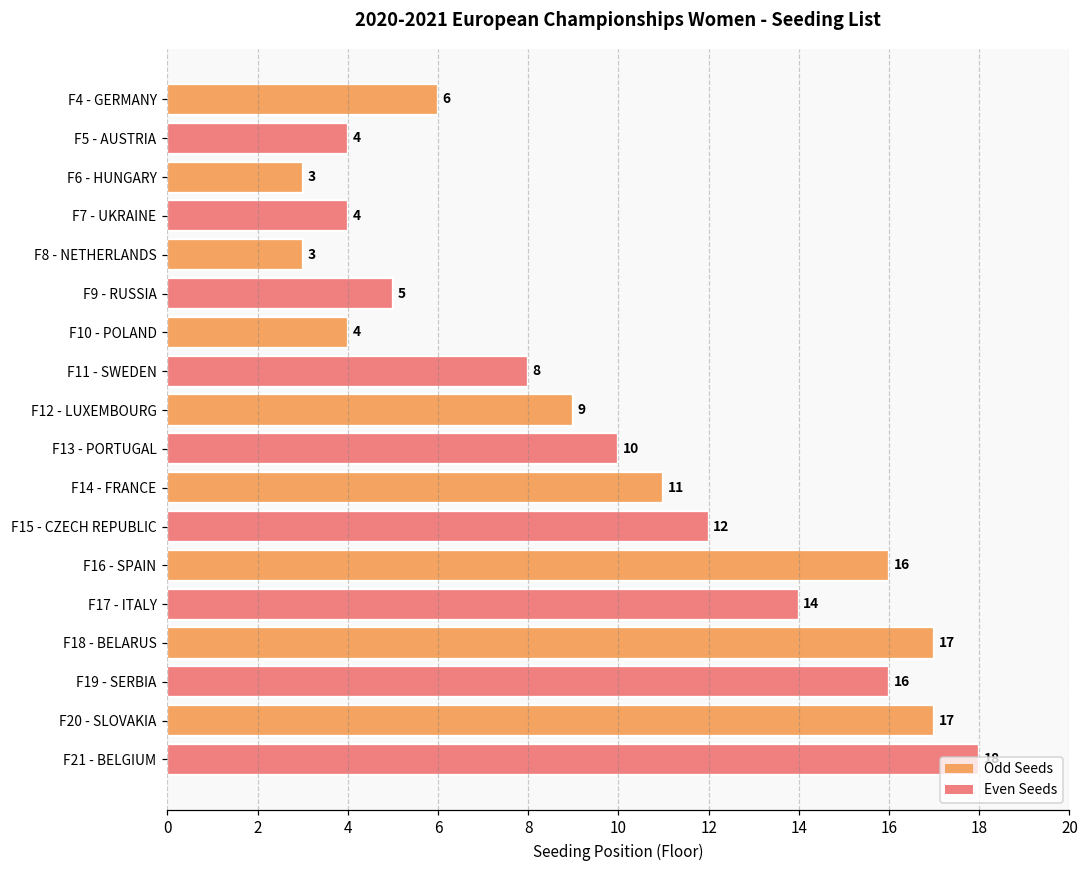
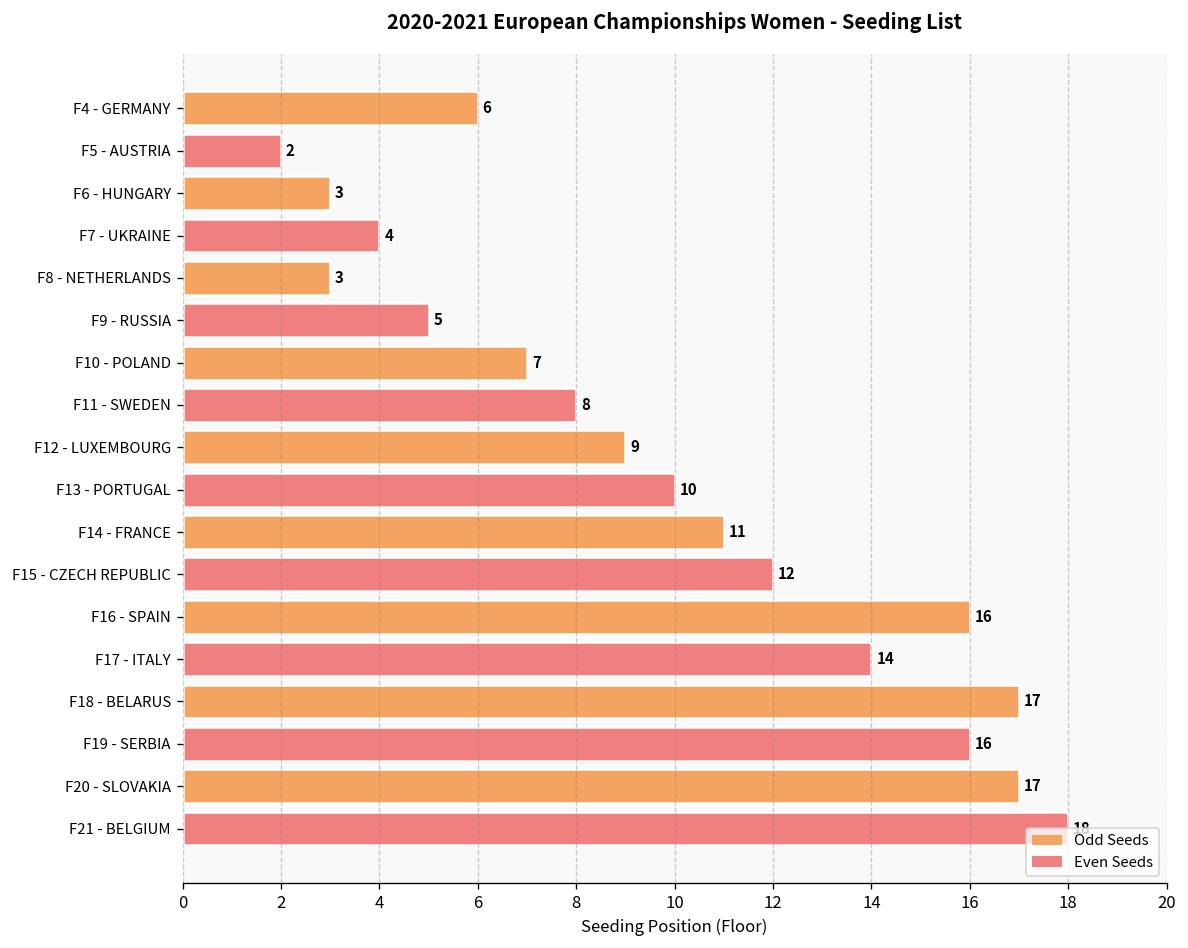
  {
    "F4 - GERMANY": 6,
-   "F5 - AUSTRIA": 4,
+   "F5 - AUSTRIA": 2,
    "F6 - HUNGARY": 3,
    "F7 - UKRAINE": 4,
    "F8 - NETHERLANDS": 3,
    "F9 - RUSSIA": 5,
-   "F10 - POLAND": 4,
+   "F10 - POLAND": 7,
    "F11 - SWEDEN": 8,
    "F12 - LUXEMBOURG": 9,
    "F13 - PORTUGAL": 10,
    "F14 - FRANCE": 11,
    "F15 - CZECH REPUBLIC": 12,
    "F16 - SPAIN": 16,
    "F17 - ITALY": 14,
    "F18 - BELARUS": 17,
    "F19 - SERBIA": 16,
    "F20 - SLOVAKIA": 17
  }
